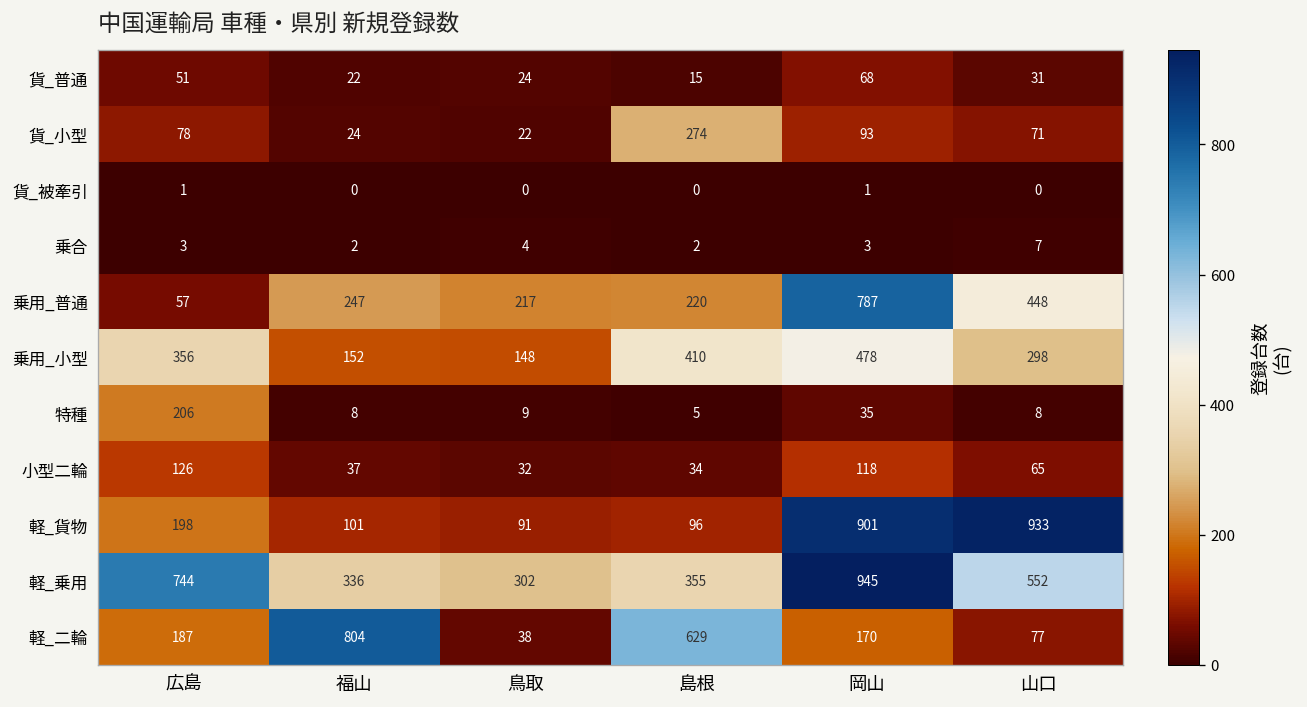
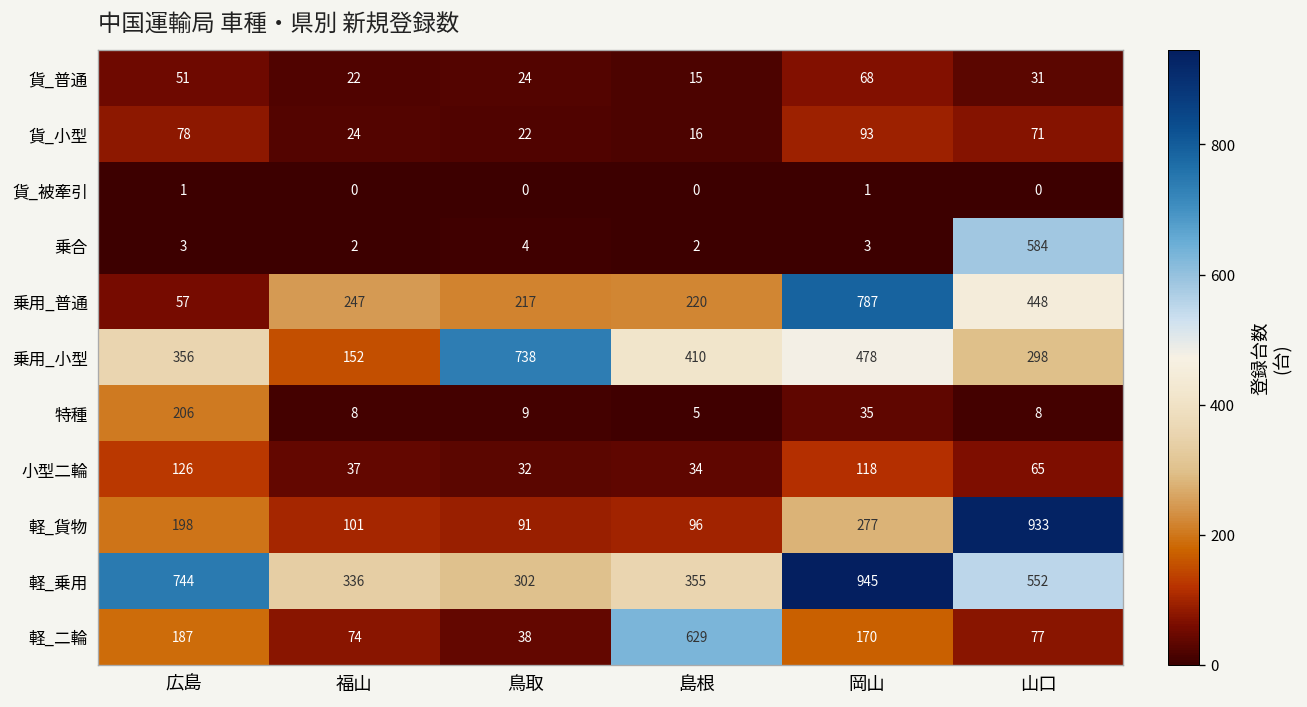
  {
    "貨_普通": {
      "広島": 51,
      "福山": 22,
      "鳥取": 24,
      "島根": 15,
      "岡山": 68,
      "山口": 31
    },
    "貨_小型": {
      "広島": 78,
      "福山": 24,
      "鳥取": 22,
-     "島根": 274,
+     "島根": 16,
      "岡山": 93,
      "山口": 71
    },
    "貨_被牽引": {
      "広島": 1,
      "福山": 0,
      "鳥取": 0,
      "島根": 0,
      "岡山": 1,
      "山口": 0
    },
    "乗合": {
      "広島": 3,
      "福山": 2,
      "鳥取": 4,
      "島根": 2,
      "岡山": 3,
-     "山口": 7
+     "山口": 584
    },
    "乗用_普通": {
      "広島": 57,
      "福山": 247,
      "鳥取": 217,
      "島根": 220,
      "岡山": 787,
      "山口": 448
    },
    "乗用_小型": {
      "広島": 356,
      "福山": 152,
-     "鳥取": 148,
+     "鳥取": 738,
      "島根": 410,
      "岡山": 478,
      "山口": 298
    },
    "特種": {
      "広島": 206,
      "福山": 8,
      "鳥取": 9,
      "島根": 5,
      "岡山": 35,
      "山口": 8
    },
    "小型二輪": {
      "広島": 126,
      "福山": 37,
      "鳥取": 32,
      "島根": 34,
      "岡山": 118,
      "山口": 65
    },
    "軽_貨物": {
      "広島": 198,
      "福山": 101,
      "鳥取": 91,
      "島根": 96,
-     "岡山": 901,
+     "岡山": 277,
      "山口": 933
    },
    "軽_乗用": {
      "広島": 744,
      "福山": 336,
      "鳥取": 302,
      "島根": 355,
      "岡山": 945,
      "山口": 552
    },
    "軽_二輪": {
      "広島": 187,
-     "福山": 804,
+     "福山": 74,
      "鳥取": 38,
      "島根": 629,
      "岡山": 170,
      "山口": 77
    }
  }
